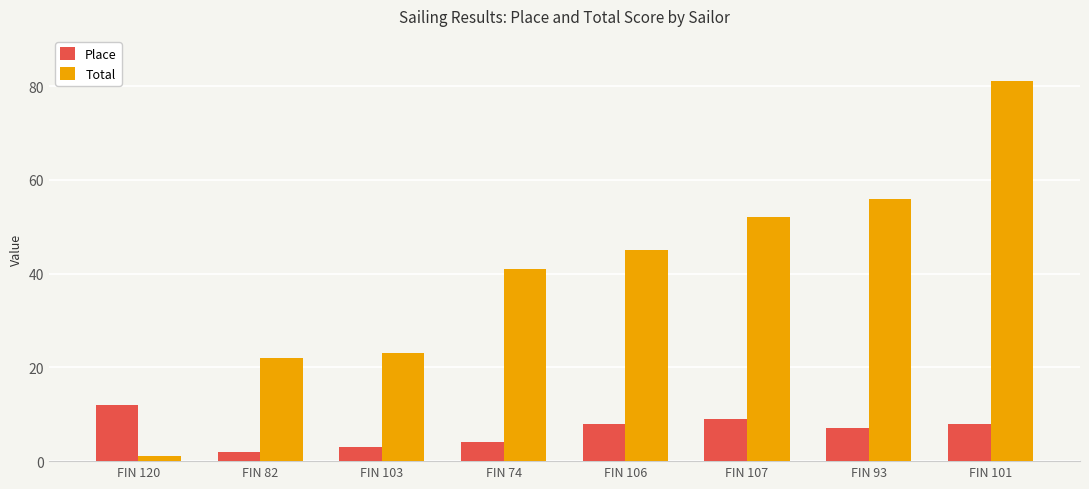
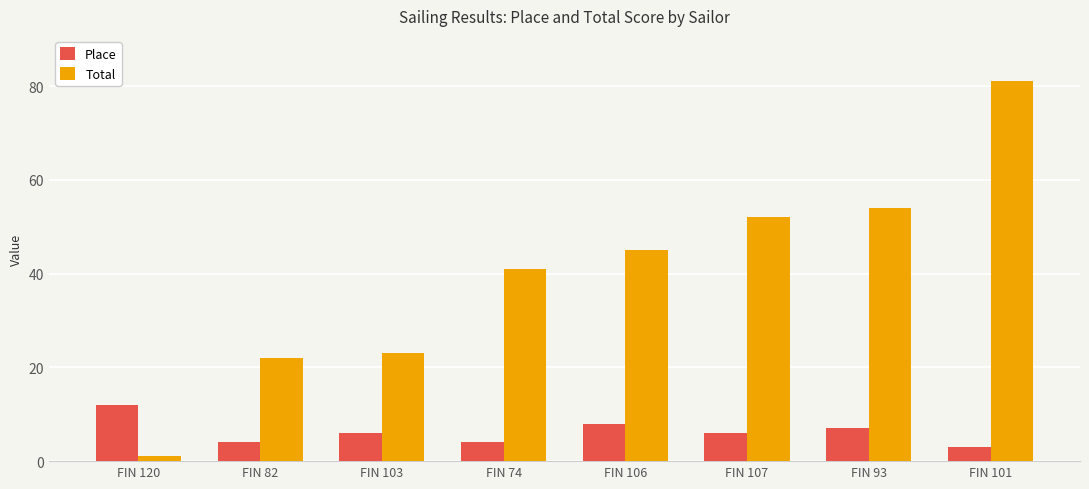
  {
    "Place": {
      "FIN 120": 12,
-     "FIN 82": 2,
-     "FIN 103": 3,
+     "FIN 82": 4,
+     "FIN 103": 6,
      "FIN 74": 4,
      "FIN 106": 8,
-     "FIN 107": 9,
+     "FIN 107": 6,
      "FIN 93": 7,
-     "FIN 101": 8
+     "FIN 101": 3
    },
    "Total": {
      "FIN 120": 1,
      "FIN 82": 22,
      "FIN 103": 23,
      "FIN 74": 41,
      "FIN 106": 45,
      "FIN 107": 52,
-     "FIN 93": 56,
+     "FIN 93": 54,
      "FIN 101": 81
    }
  }
